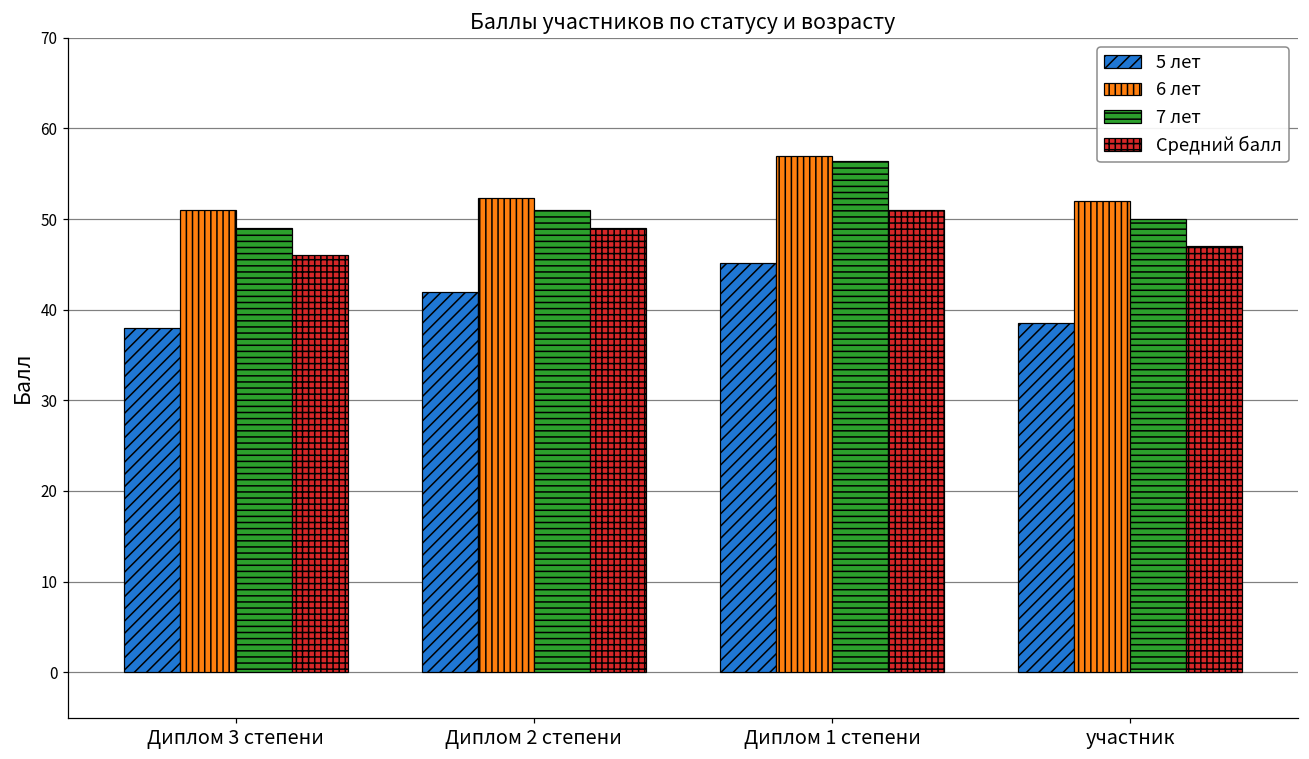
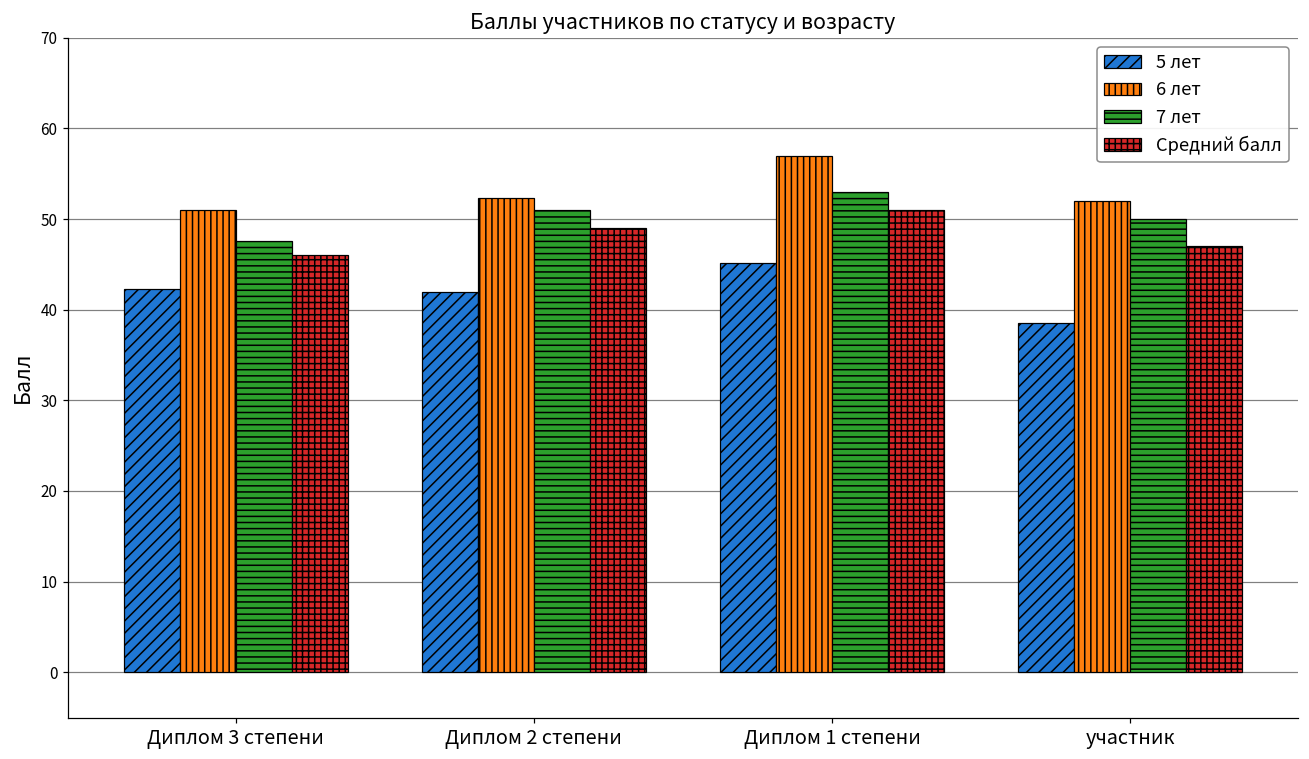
  {
    "5 лет": {
-     "Диплом 3 степени": 38,
+     "Диплом 3 степени": 42,
      "Диплом 2 степени": 42,
      "Диплом 1 степени": 45,
      "участник": 39
    },
    "6 лет": {
      "Диплом 3 степени": 51,
      "Диплом 2 степени": 52,
      "Диплом 1 степени": 57,
      "участник": 52
    },
    "7 лет": {
-     "Диплом 3 степени": 49,
+     "Диплом 3 степени": 48,
      "Диплом 2 степени": 51,
-     "Диплом 1 степени": 56,
+     "Диплом 1 степени": 53,
      "участник": 50
    },
    "Средний балл": {
      "Диплом 3 степени": 46,
      "Диплом 2 степени": 49,
      "Диплом 1 степени": 51,
      "участник": 47
    }
  }
